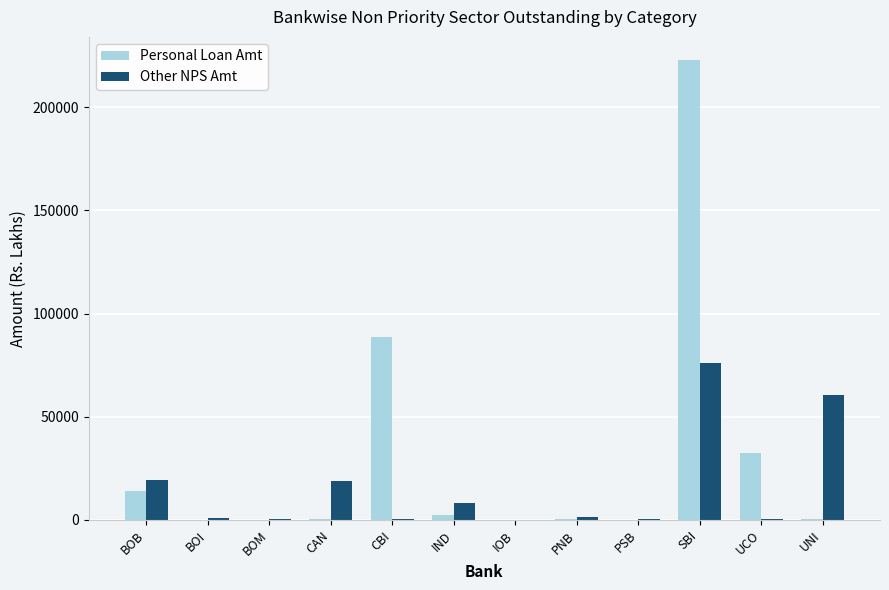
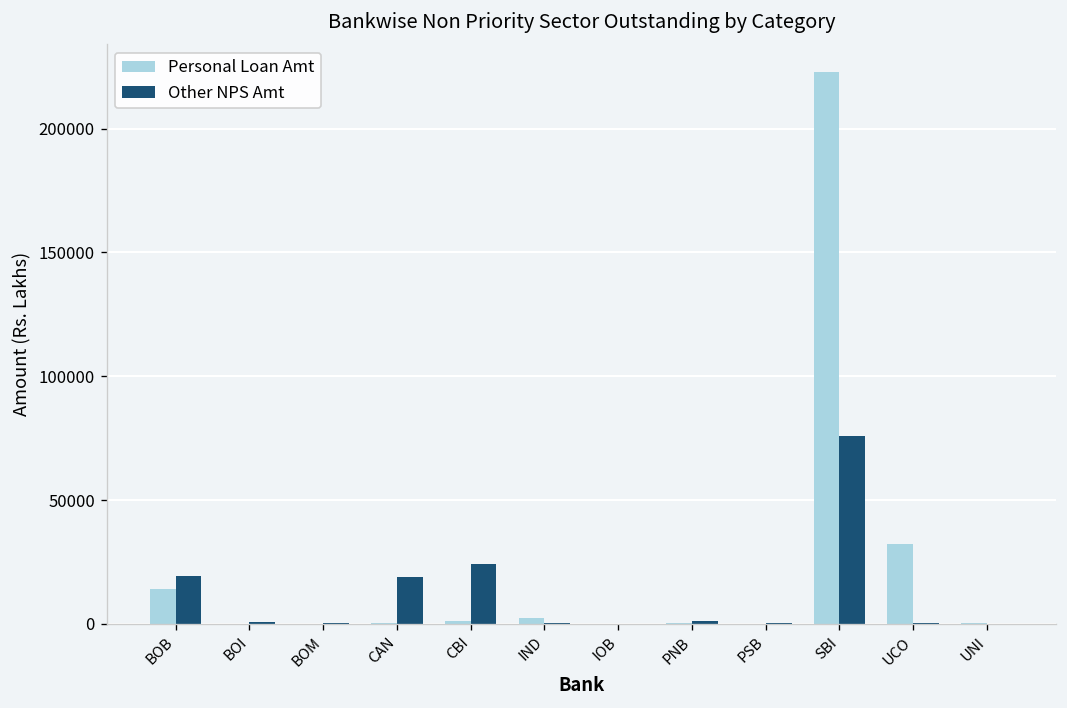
  {
    "Personal Loan Amt": {
      "BOB": 14000,
      "BOI": 0,
-     "CBI": 89000,
+     "CBI": 1000,
      "IND": 2000,
      "SBI": 223000,
      "UCO": 32000
    },
    "Other NPS Amt": {
      "BOB": 19000,
      "CAN": 19000,
-     "CBI": 0,
-     "IND": 8000,
+     "CBI": 24000,
+     "IND": 0,
      "PNB": 1000,
      "SBI": 76000,
-     "UNI": 61000
+     "UNI": 0
    }
  }
